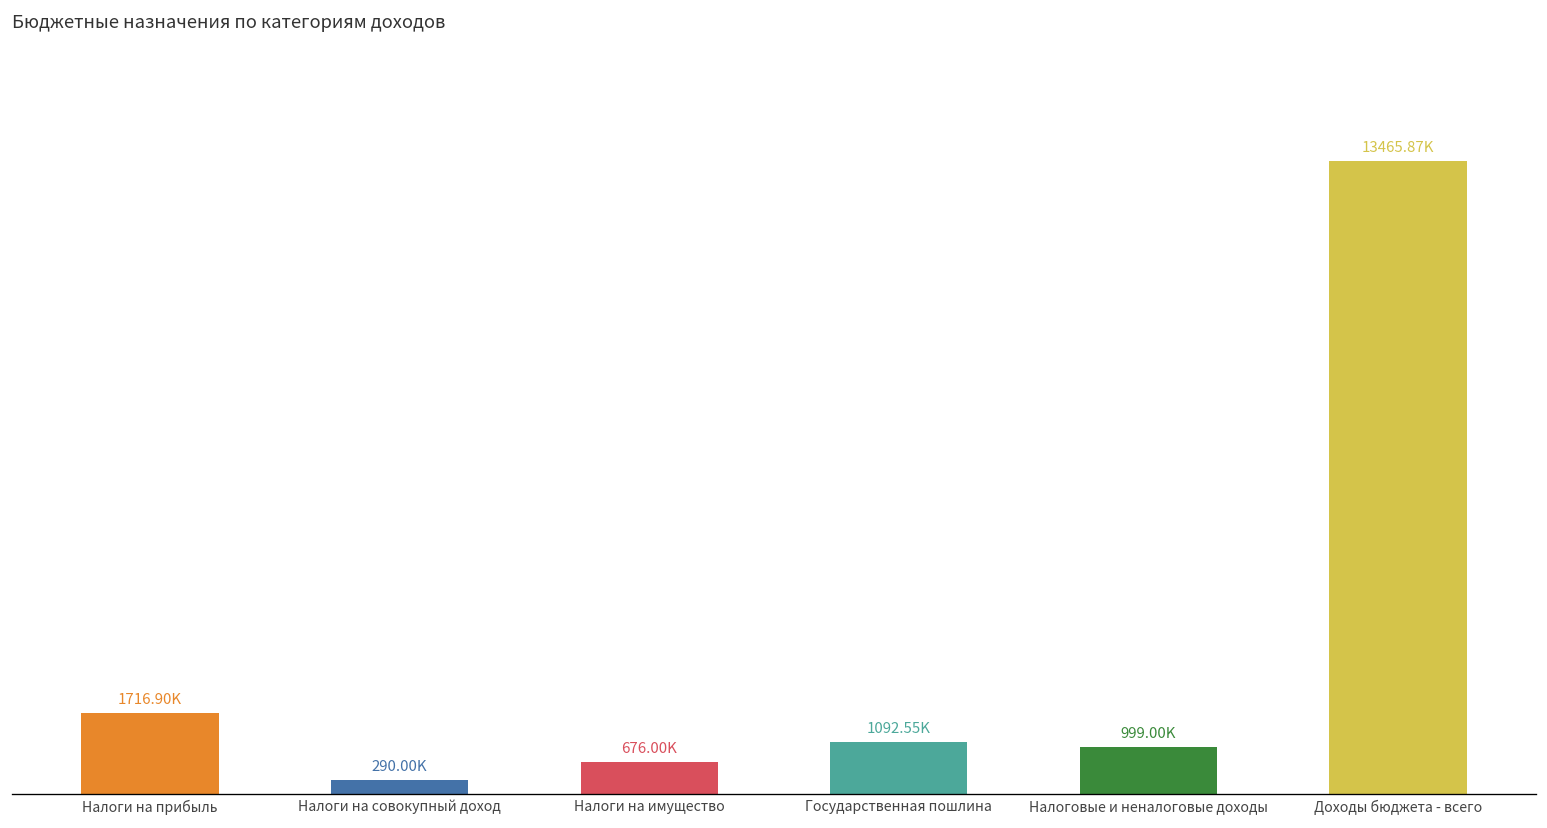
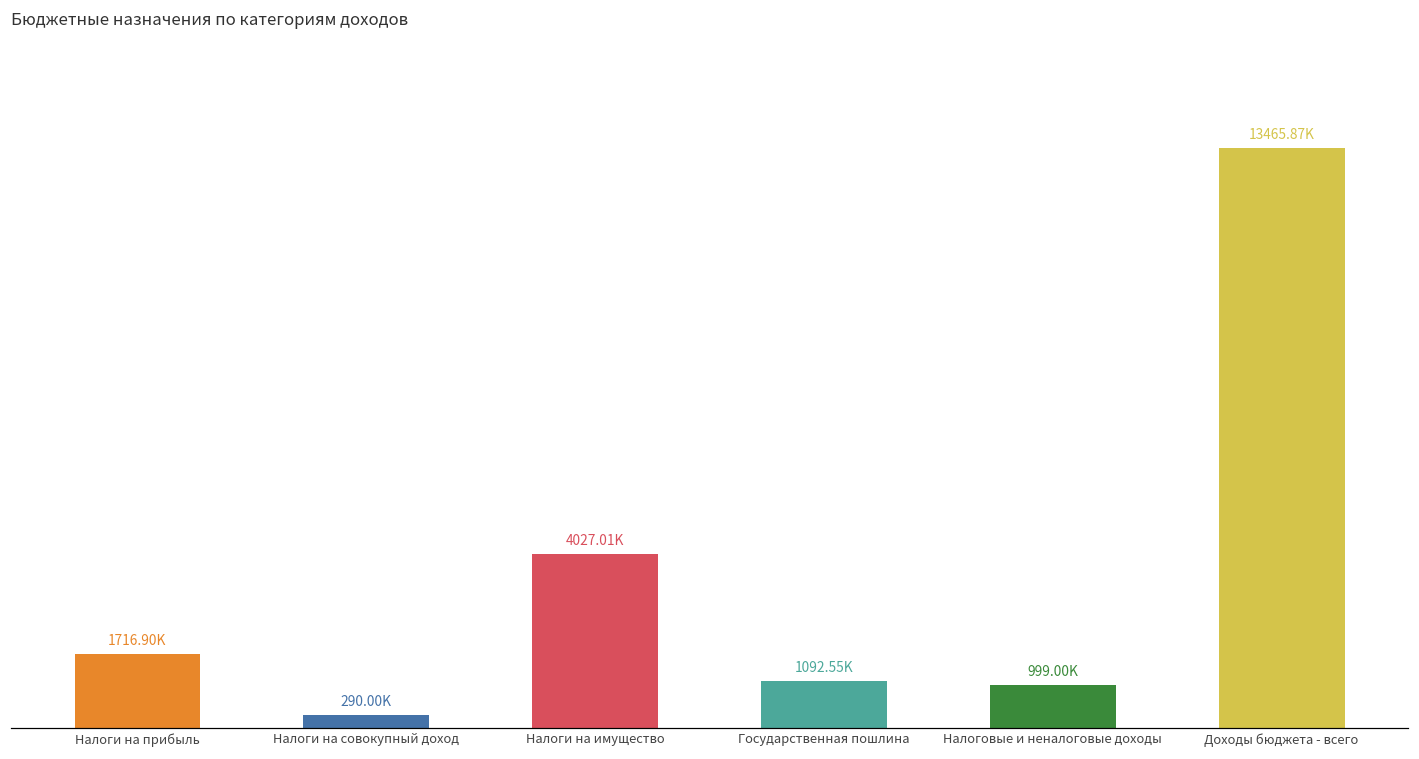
  {
    "Налоги на прибыль": "1716.90K",
    "Налоги на совокупный доход": "290.00K",
-   "Налоги на имущество": "676.00K",
+   "Налоги на имущество": "4027.01K",
    "Государственная пошлина": "1092.55K",
    "Налоговые и неналоговые доходы": "999.00K",
    "Доходы бюджета - всего": "13465.87K"
  }
